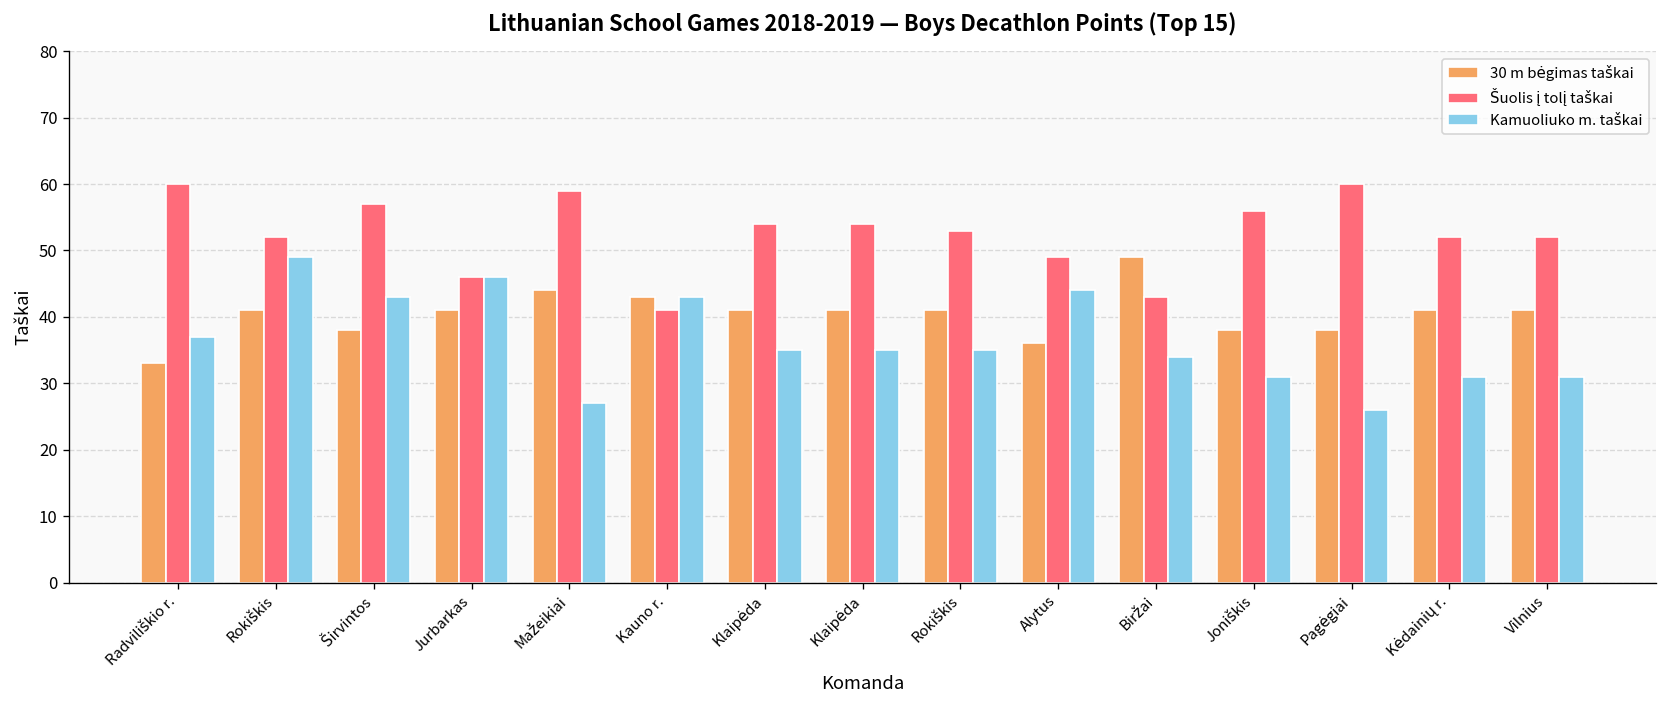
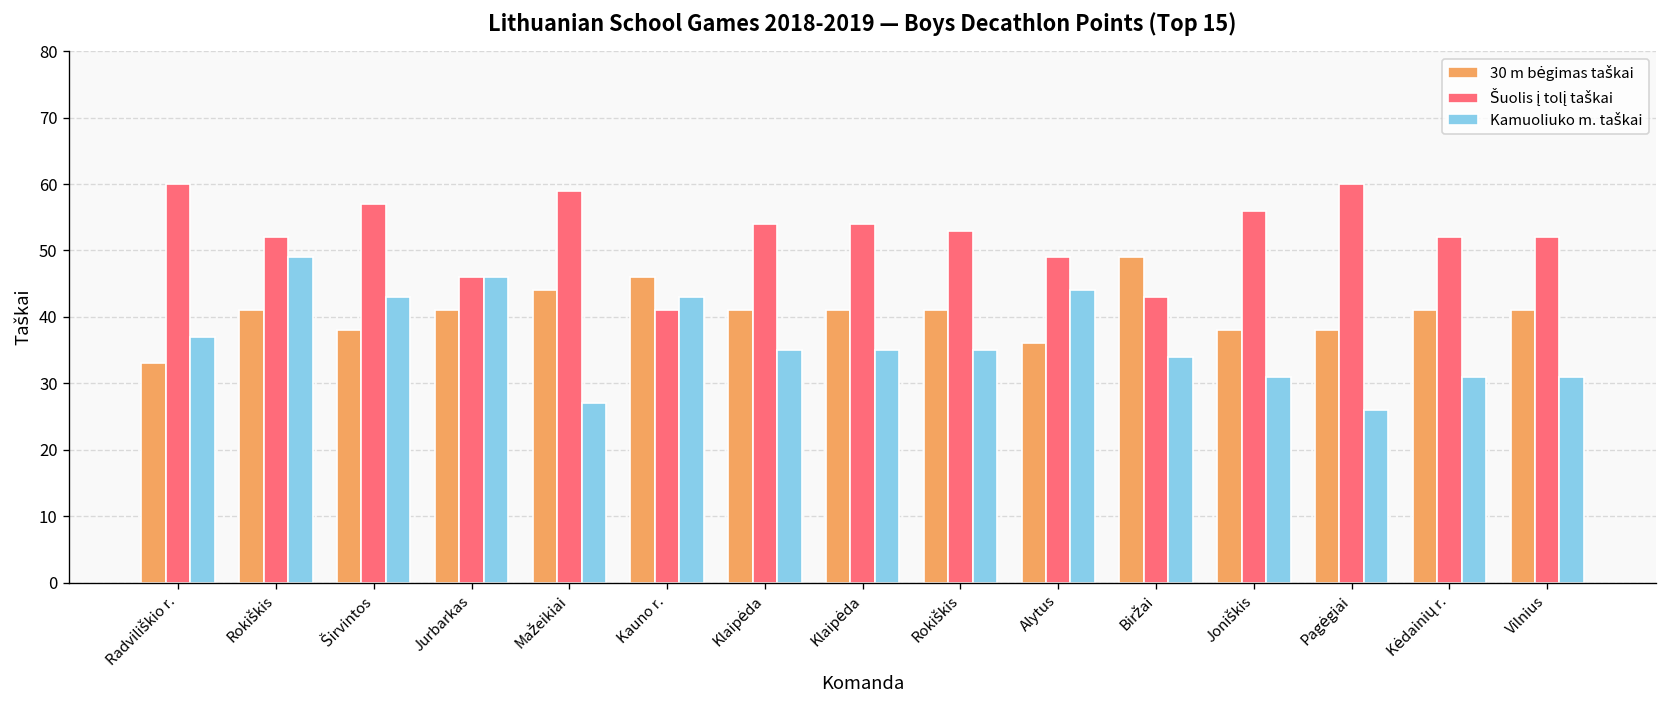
  {
    "30 m bėgimas taškai": {
      "Radviliškio r.": 33,
      "Širvintos": 38,
      "Jurbarkas": 41,
      "Mažeikiai": 44,
-     "Kauno r.": 43,
+     "Kauno r.": 46,
      "Alytus": 36,
      "Biržai": 49,
      "Joniškis": 38,
      "Pagėgiai": 38,
      "Kėdainių r.": 41,
      "Vilnius": 41
    },
    "Šuolis į tolį taškai": {
      "Radviliškio r.": 60,
      "Širvintos": 57,
      "Jurbarkas": 46,
      "Mažeikiai": 59,
      "Kauno r.": 41,
      "Alytus": 49,
      "Biržai": 43,
      "Joniškis": 56,
      "Pagėgiai": 60,
      "Kėdainių r.": 52,
      "Vilnius": 52
    },
    "Kamuoliuko m. taškai": {
      "Radviliškio r.": 37,
      "Širvintos": 43,
      "Jurbarkas": 46,
      "Mažeikiai": 27,
      "Kauno r.": 43,
      "Alytus": 44,
      "Biržai": 34,
      "Joniškis": 31,
      "Pagėgiai": 26,
      "Kėdainių r.": 31,
      "Vilnius": 31
    }
  }
